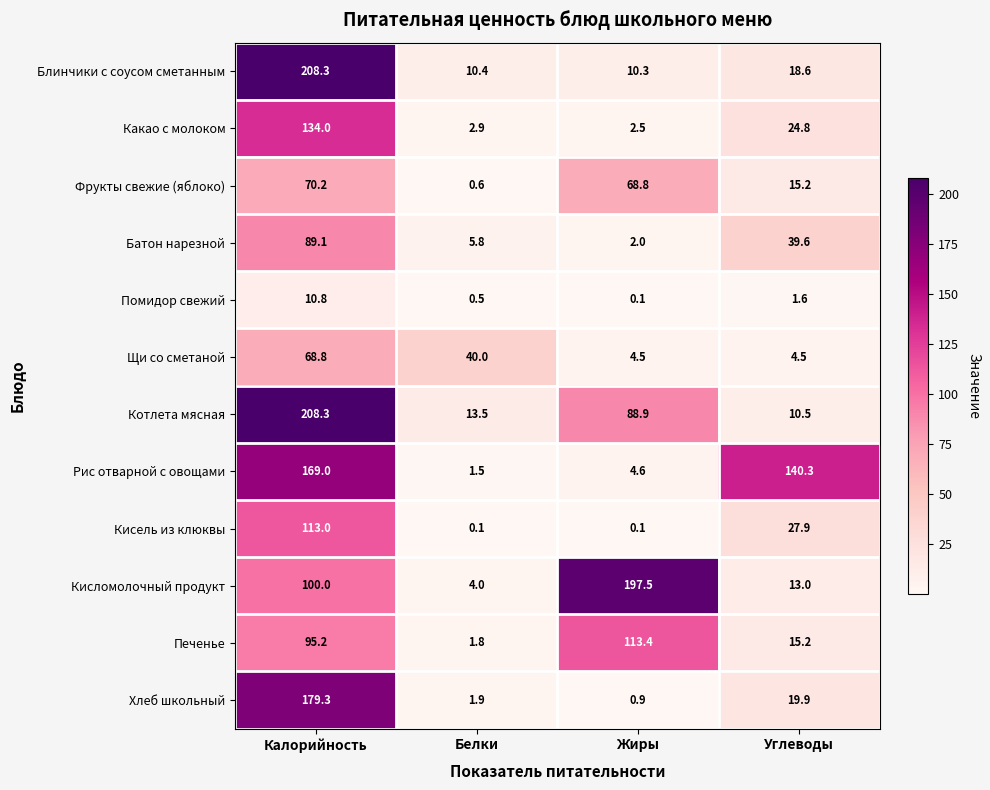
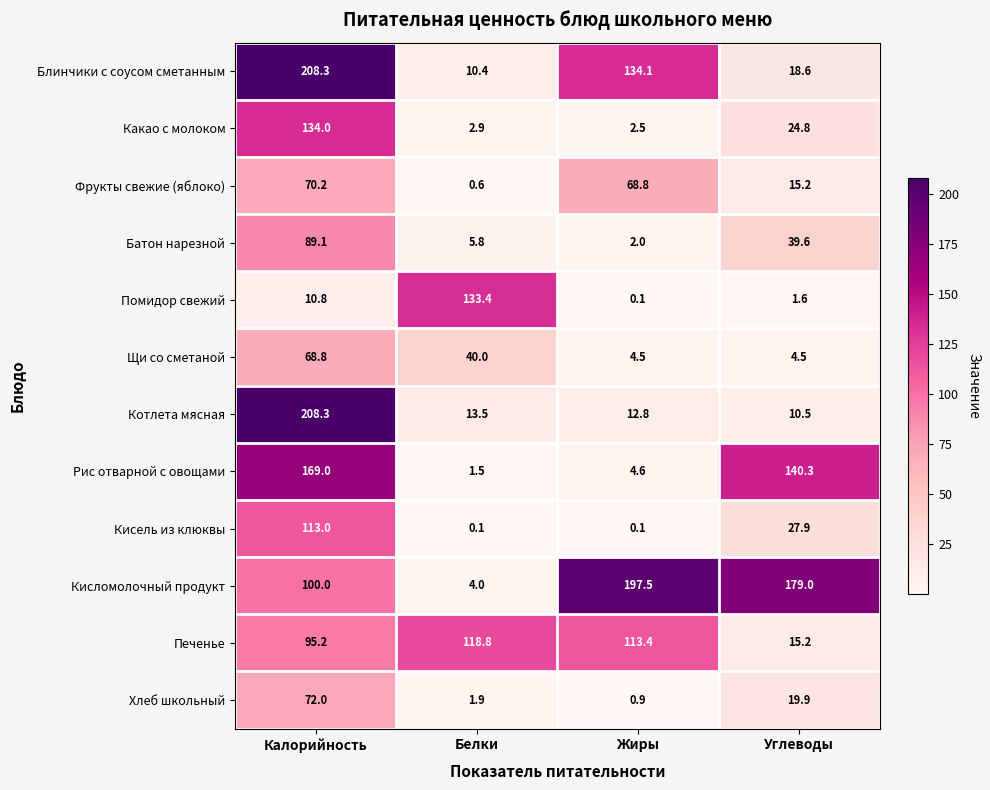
  {
    "Блинчики с соусом сметанным": {
      "Калорийность": 208.3,
      "Белки": 10.4,
-     "Жиры": 10.3,
+     "Жиры": 134.1,
      "Углеводы": 18.6
    },
    "Какао с молоком": {
      "Калорийность": 134.0,
      "Белки": 2.9,
      "Жиры": 2.5,
      "Углеводы": 24.8
    },
    "Фрукты свежие (яблоко)": {
      "Калорийность": 70.2,
      "Белки": 0.6,
      "Жиры": 68.8,
      "Углеводы": 15.2
    },
    "Батон нарезной": {
      "Калорийность": 89.1,
      "Белки": 5.8,
      "Жиры": 2.0,
      "Углеводы": 39.6
    },
    "Помидор свежий": {
      "Калорийность": 10.8,
-     "Белки": 0.5,
+     "Белки": 133.4,
      "Жиры": 0.1,
      "Углеводы": 1.6
    },
    "Щи со сметаной": {
      "Калорийность": 68.8,
      "Белки": 40.0,
      "Жиры": 4.5,
      "Углеводы": 4.5
    },
    "Котлета мясная": {
      "Калорийность": 208.3,
      "Белки": 13.5,
-     "Жиры": 88.9,
+     "Жиры": 12.8,
      "Углеводы": 10.5
    },
    "Рис отварной с овощами": {
      "Калорийность": 169.0,
      "Белки": 1.5,
      "Жиры": 4.6,
      "Углеводы": 140.3
    },
    "Кисель из клюквы": {
      "Калорийность": 113.0,
      "Белки": 0.1,
      "Жиры": 0.1,
      "Углеводы": 27.9
    },
    "Кисломолочный продукт": {
      "Калорийность": 100.0,
      "Белки": 4.0,
      "Жиры": 197.5,
-     "Углеводы": 13.0
+     "Углеводы": 179.0
    },
    "Печенье": {
      "Калорийность": 95.2,
-     "Белки": 1.8,
+     "Белки": 118.8,
      "Жиры": 113.4,
      "Углеводы": 15.2
    },
    "Хлеб школьный": {
-     "Калорийность": 179.3,
+     "Калорийность": 72.0,
      "Белки": 1.9,
      "Жиры": 0.9,
      "Углеводы": 19.9
    }
  }
